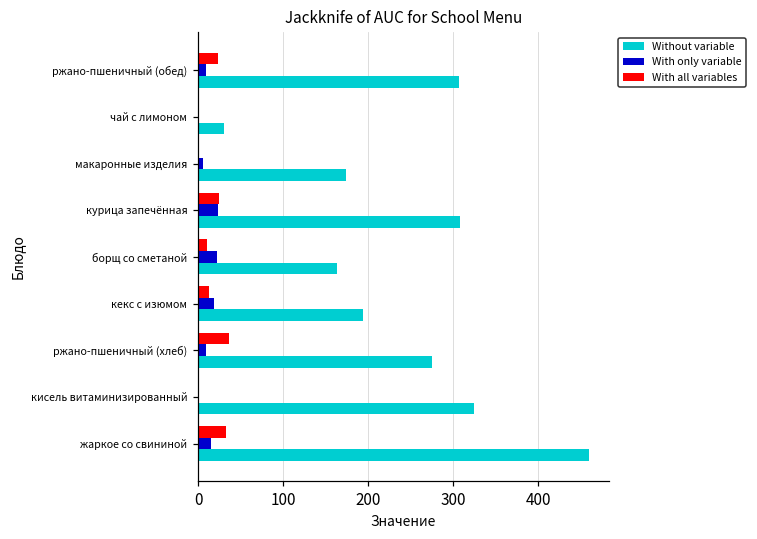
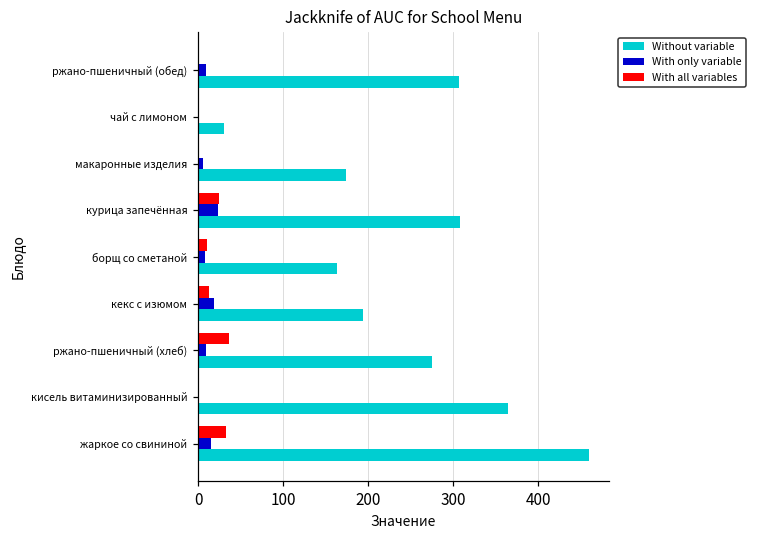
  {
    "Without variable": {
      "ржано-пшеничный (обед)": 310,
      "чай с лимоном": 30,
      "макаронные изделия": 170,
      "курица запечённая": 310,
      "борщ со сметаной": 160,
      "кекс с изюмом": 190,
      "ржано-пшеничный (хлеб)": 280,
-     "кисель витаминизированный": 330,
+     "кисель витаминизированный": 360,
      "жаркое со свининой": 460
    },
    "With only variable": {
      "ржано-пшеничный (обед)": 10,
      "чай с лимоном": 0,
      "макаронные изделия": 10,
      "курица запечённая": 20,
-     "борщ со сметаной": 20,
+     "борщ со сметаной": 10,
      "кекс с изюмом": 20,
      "ржано-пшеничный (хлеб)": 10,
      "кисель витаминизированный": 0,
      "жаркое со свининой": 20
    },
    "With all variables": {
-     "ржано-пшеничный (обед)": 20,
+     "ржано-пшеничный (обед)": 0,
      "чай с лимоном": 0,
      "курица запечённая": 30,
      "борщ со сметаной": 10,
      "кекс с изюмом": 10,
      "ржано-пшеничный (хлеб)": 40,
      "кисель витаминизированный": 0,
      "жаркое со свининой": 30
    }
  }
